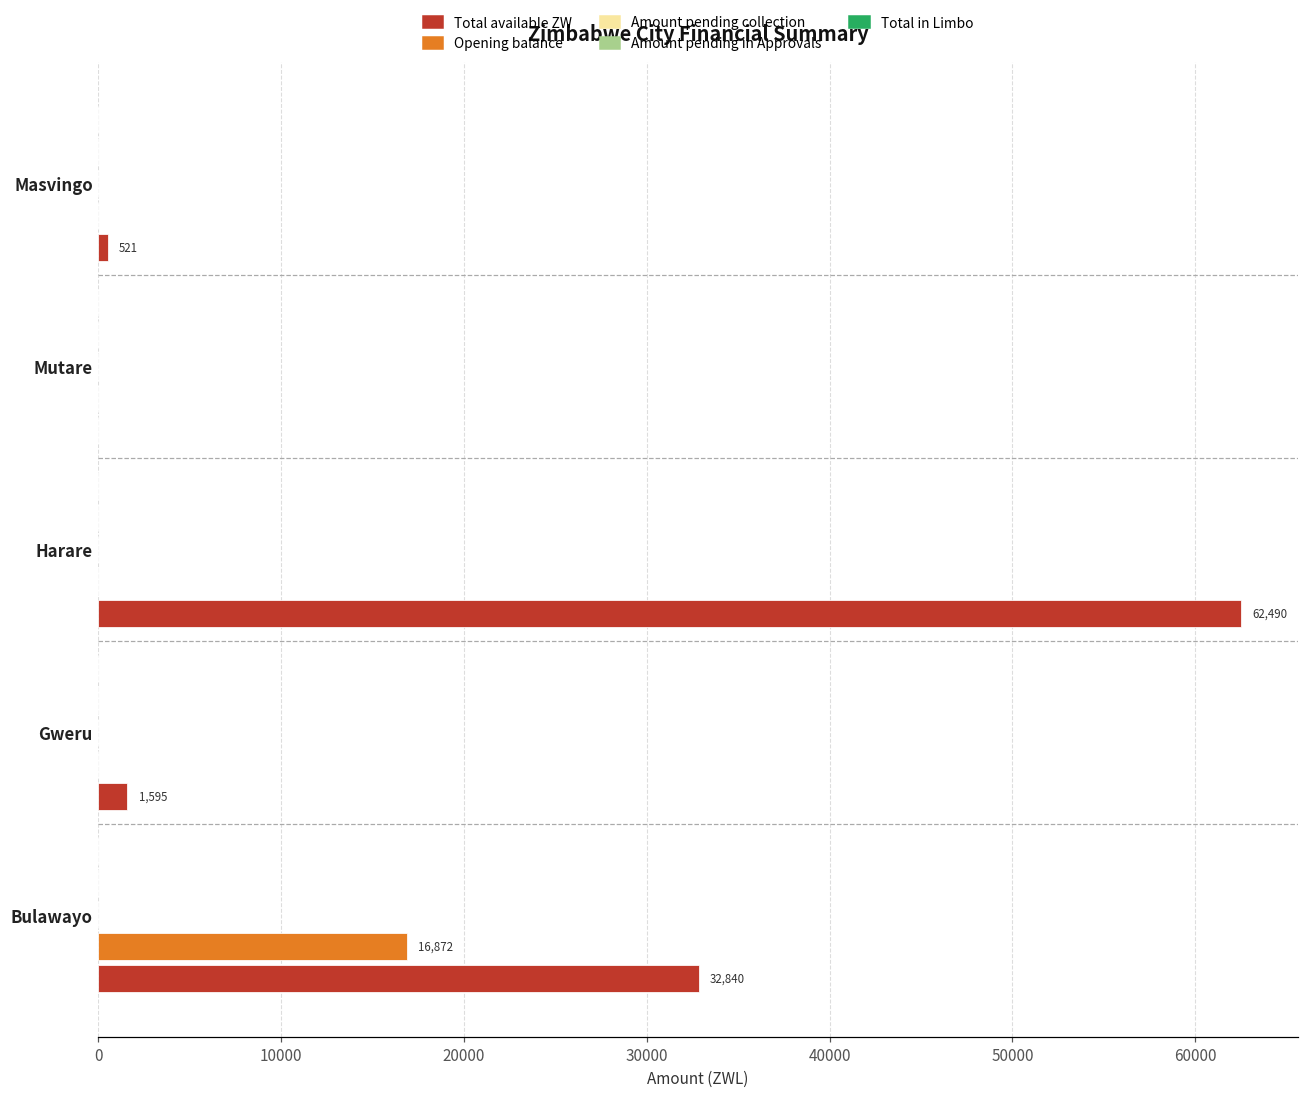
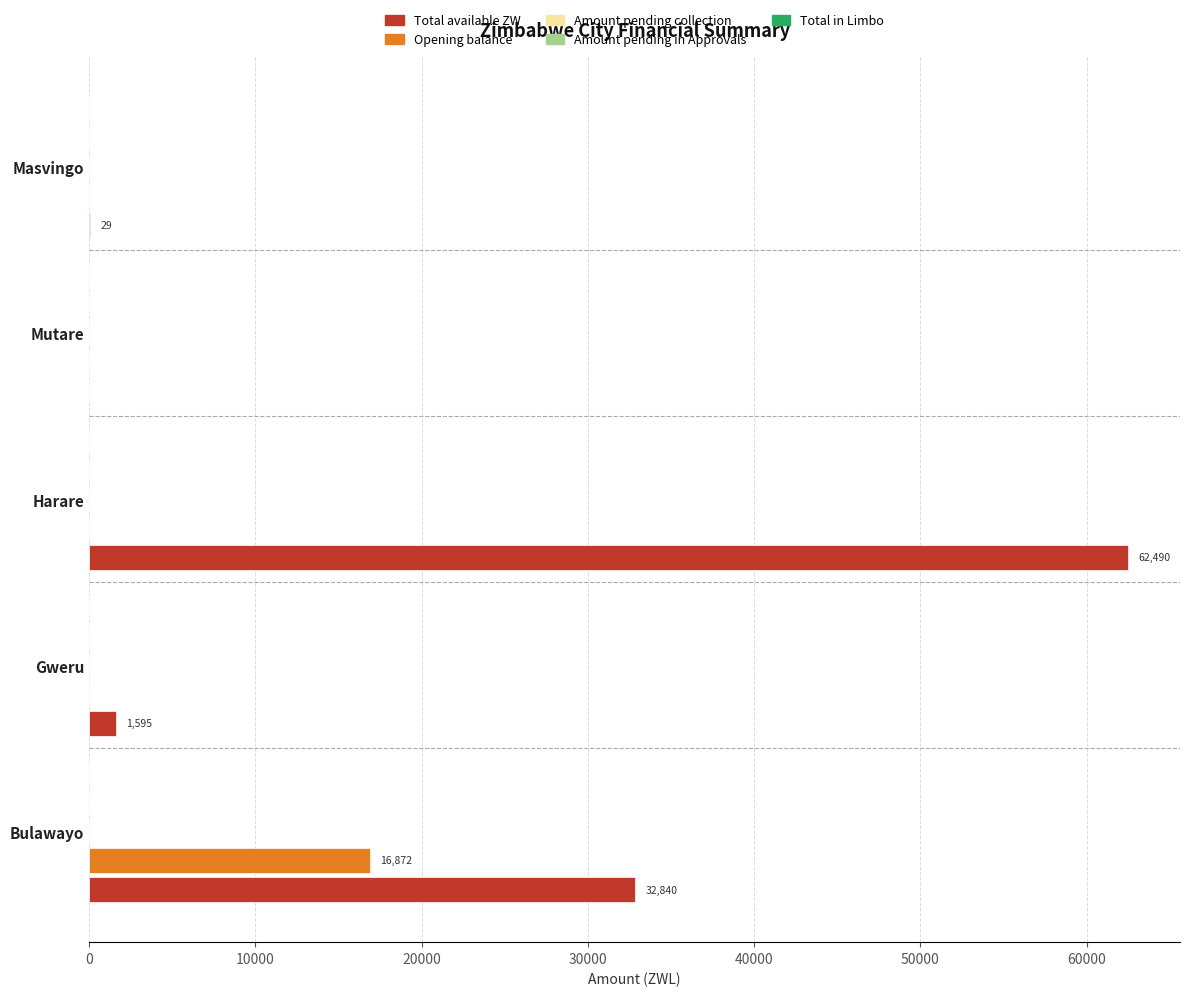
  {
    "Total available ZW": {
-     "Masvingo": "521",
+     "Masvingo": "29",
      "Harare": "62,490",
      "Gweru": "1,595",
      "Bulawayo": "32,840"
    },
    "Opening balance": {
      "Bulawayo": "16,872"
    },
    "Amount pending collection": {
      "Masvingo": "0",
      "Mutare": "0",
      "Harare": "0",
      "Gweru": "0",
      "Bulawayo": "0"
    },
    "Amount pending in Approvals": {
      "Masvingo": "0",
      "Mutare": "0",
      "Harare": "0",
      "Gweru": "0",
      "Bulawayo": "0"
    },
    "Total in Limbo": {
      "Masvingo": "0",
      "Mutare": "0",
      "Harare": "0",
      "Gweru": "0",
      "Bulawayo": "0"
    }
  }
